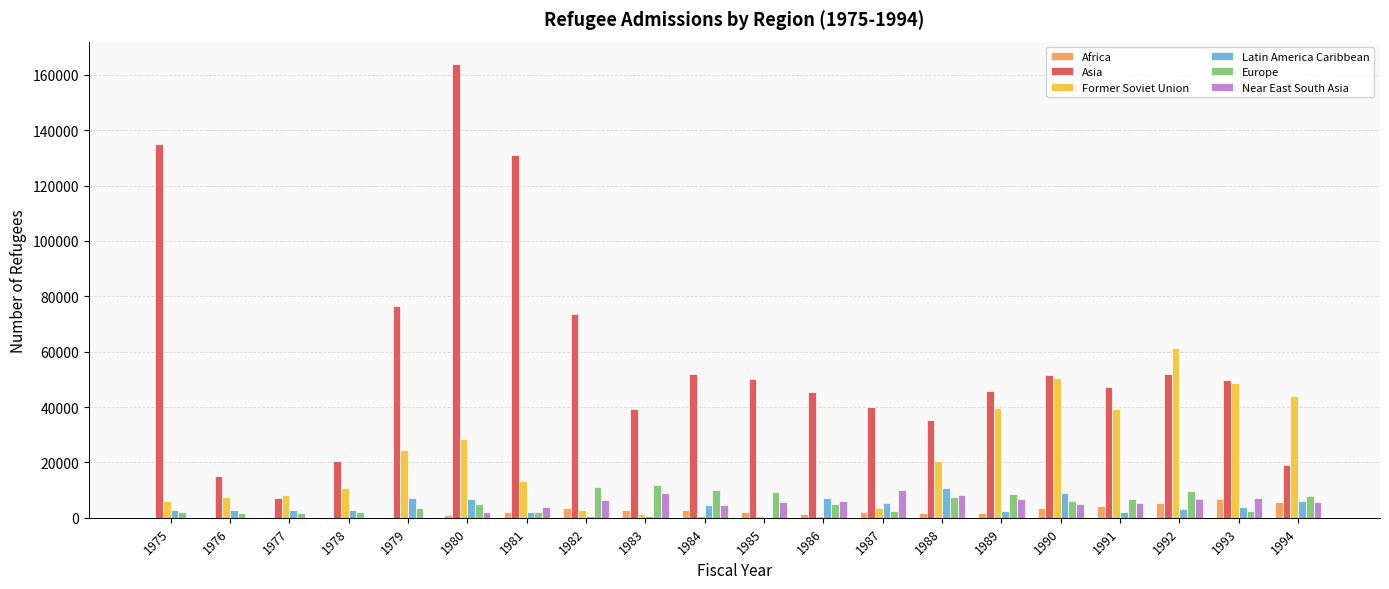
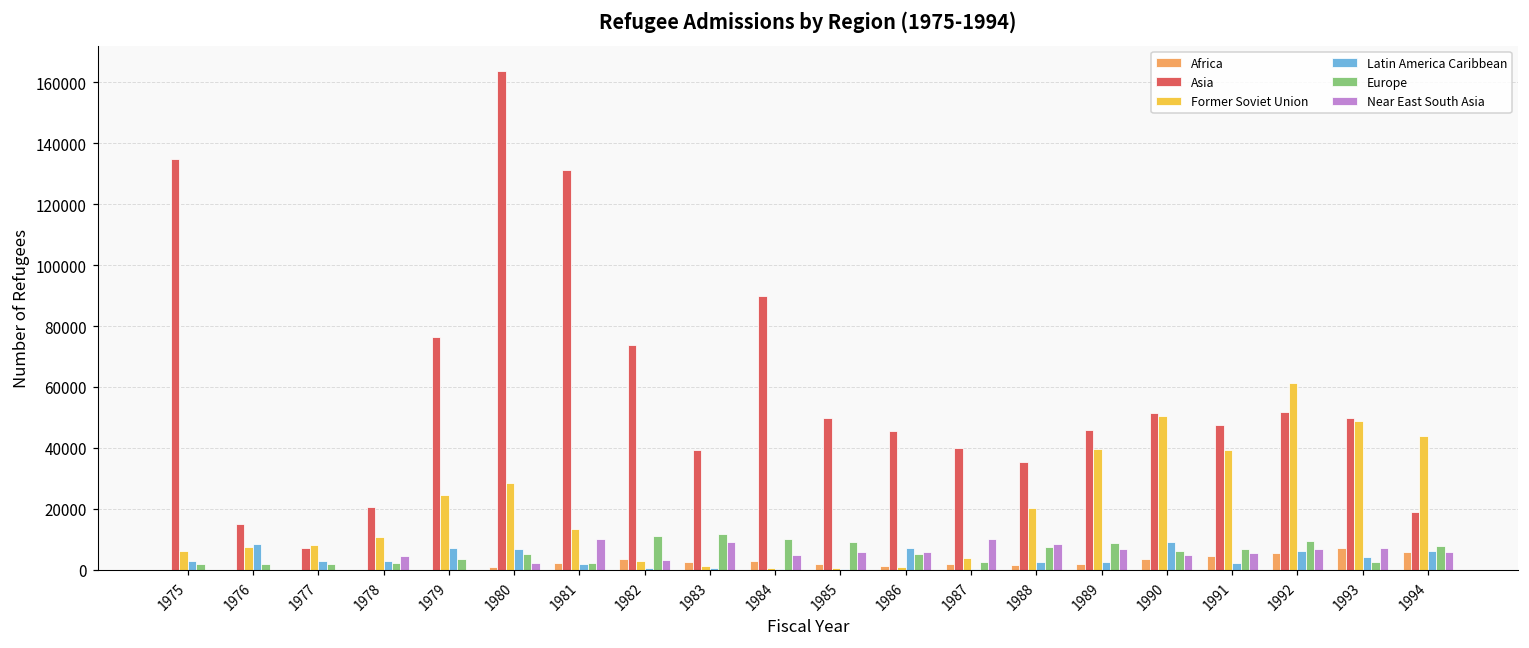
  {
    "Asia": {
      "1975": 135000,
      "1976": 15000,
      "1977": 7000,
      "1978": 21000,
      "1979": 77000,
      "1980": 164000,
      "1981": 131000,
      "1982": 74000,
      "1983": 39000,
-     "1984": 52000,
+     "1984": 90000,
      "1985": 50000,
      "1986": 45000,
      "1987": 40000,
      "1988": 35000,
      "1989": 46000,
      "1990": 52000,
      "1991": 47000,
      "1992": 52000,
      "1993": 50000,
      "1994": 19000
    },
    "Latin America Caribbean": {
      "1975": 3000,
-     "1976": 3000,
+     "1976": 8000,
      "1977": 3000,
      "1978": 3000,
      "1979": 7000,
      "1980": 7000,
      "1981": 2000,
-     "1984": 5000,
+     "1984": 0,
      "1986": 7000,
-     "1987": 5000,
-     "1988": 11000,
+     "1987": 0,
+     "1988": 2000,
      "1989": 3000,
      "1990": 9000,
      "1991": 2000,
-     "1992": 3000,
+     "1992": 6000,
      "1993": 4000,
      "1994": 6000
    },
    "Europe": {
      "1975": 2000,
      "1976": 2000,
      "1977": 2000,
      "1978": 2000,
      "1979": 3000,
      "1980": 5000,
      "1981": 2000,
      "1982": 11000,
      "1983": 12000,
      "1984": 10000,
      "1985": 9000,
      "1986": 5000,
      "1987": 2000,
      "1988": 8000,
      "1989": 9000,
      "1990": 6000,
      "1991": 7000,
      "1992": 10000,
      "1993": 3000,
      "1994": 8000
    },
    "Near East South Asia": {
      "1975": 0,
      "1976": 0,
      "1977": 0,
-     "1978": 0,
+     "1978": 5000,
      "1979": 0,
      "1980": 2000,
-     "1981": 4000,
-     "1982": 6000,
+     "1981": 10000,
+     "1982": 3000,
      "1983": 9000,
      "1984": 5000,
      "1985": 6000,
      "1986": 6000,
      "1987": 10000,
      "1988": 8000,
      "1989": 7000,
      "1990": 5000,
      "1991": 5000,
      "1992": 7000,
      "1993": 7000,
      "1994": 6000
    }
  }
